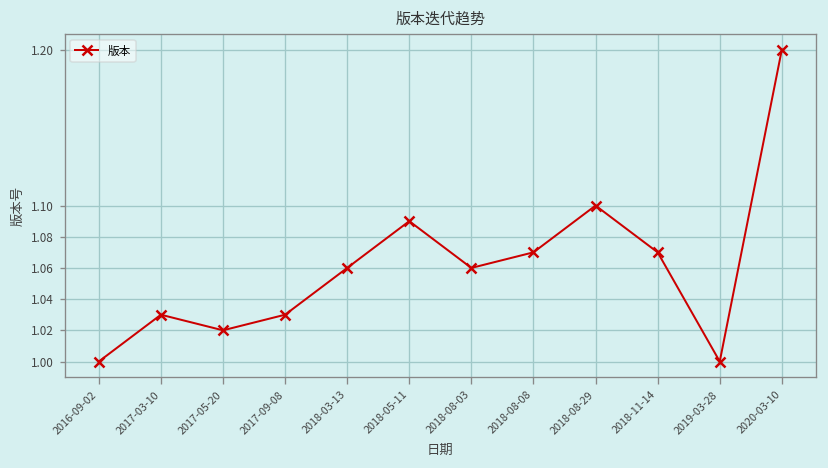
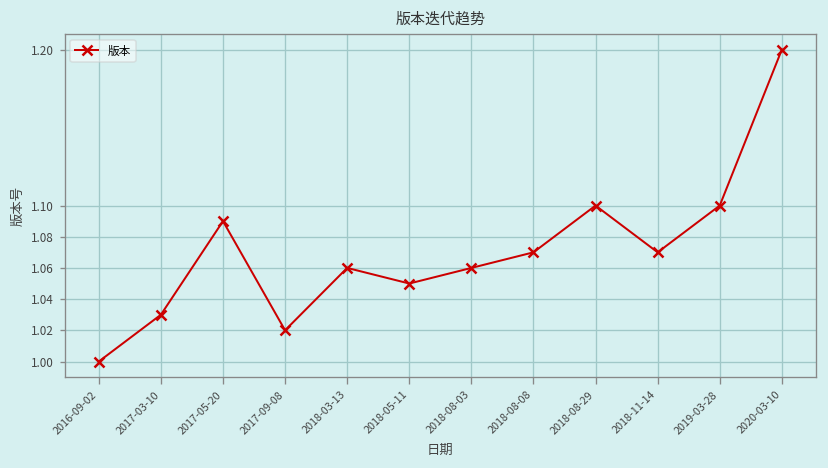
  {
    "2016-09-02": 1.00,
    "2017-03-10": 1.03,
-   "2017-05-20": 1.02,
-   "2017-09-08": 1.03,
+   "2017-05-20": 1.09,
+   "2017-09-08": 1.02,
    "2018-03-13": 1.06,
-   "2018-05-11": 1.09,
+   "2018-05-11": 1.05,
    "2018-08-03": 1.06,
    "2018-08-08": 1.07,
    "2018-08-29": 1.10,
    "2018-11-14": 1.07,
-   "2019-03-28": 1.0,
+   "2019-03-28": 1.1,
    "2020-03-10": 1.20
  }
